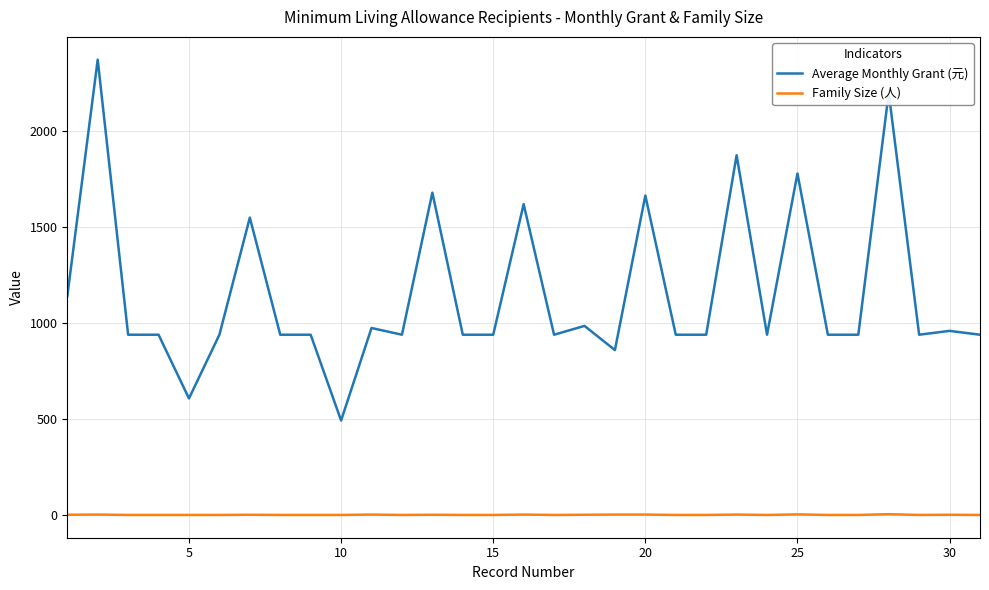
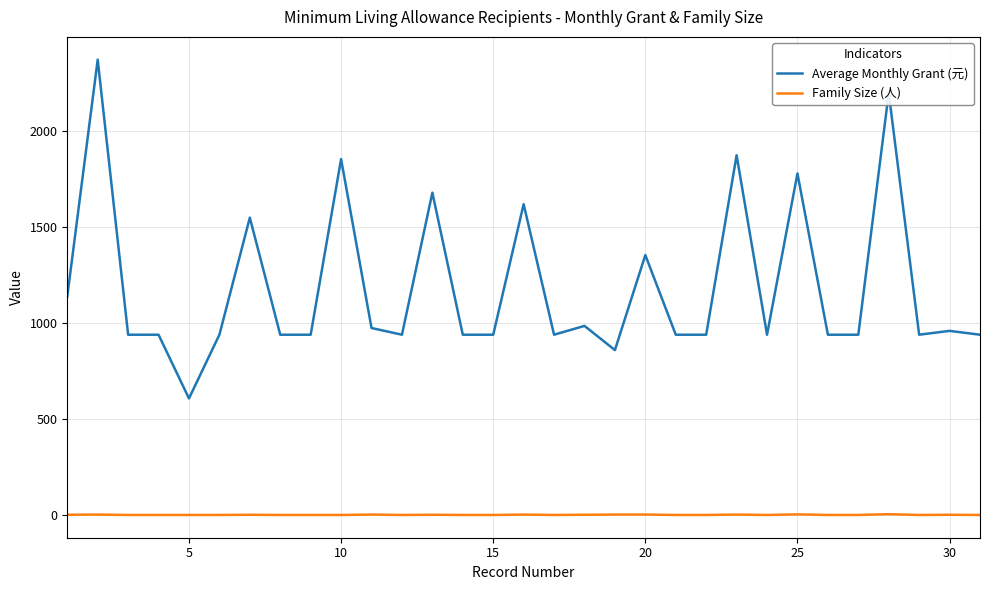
  {
    "Average Monthly Grant (元)": {
      "5": 610,
-     "10": 490,
+     "10": 1860,
      "15": 940,
-     "20": 1670,
+     "20": 1360,
      "25": 1780,
      "30": 960
    },
    "Family Size (人)": {
      "5": 0,
      "10": 0,
      "15": 0,
      "20": 0,
      "25": 0,
      "30": 0
    }
  }
